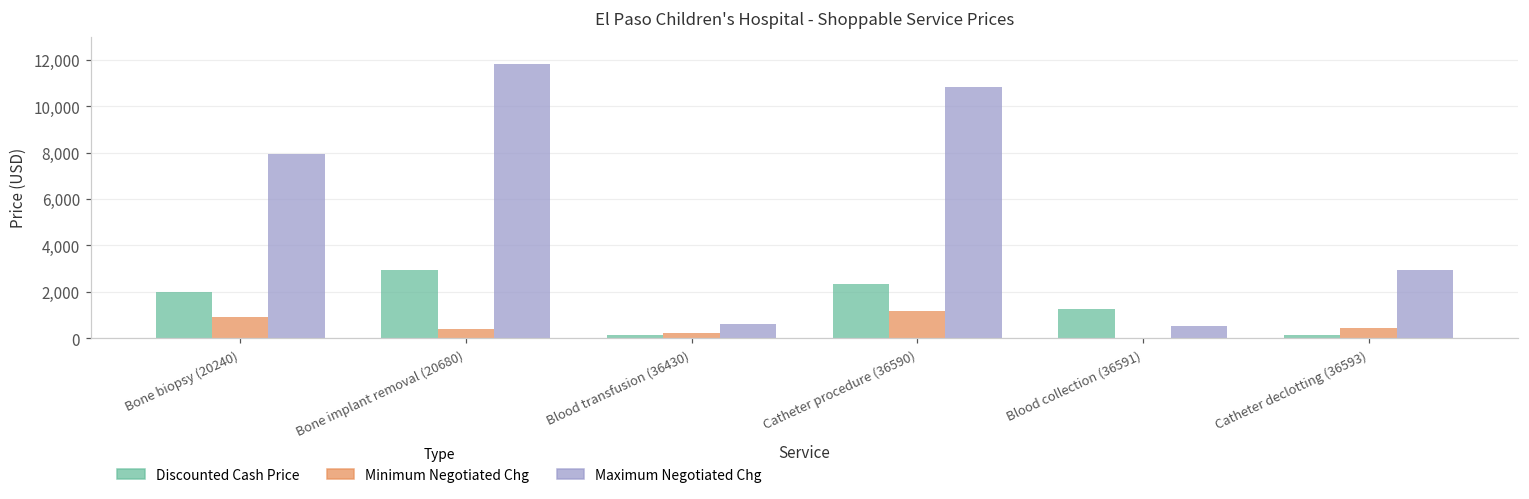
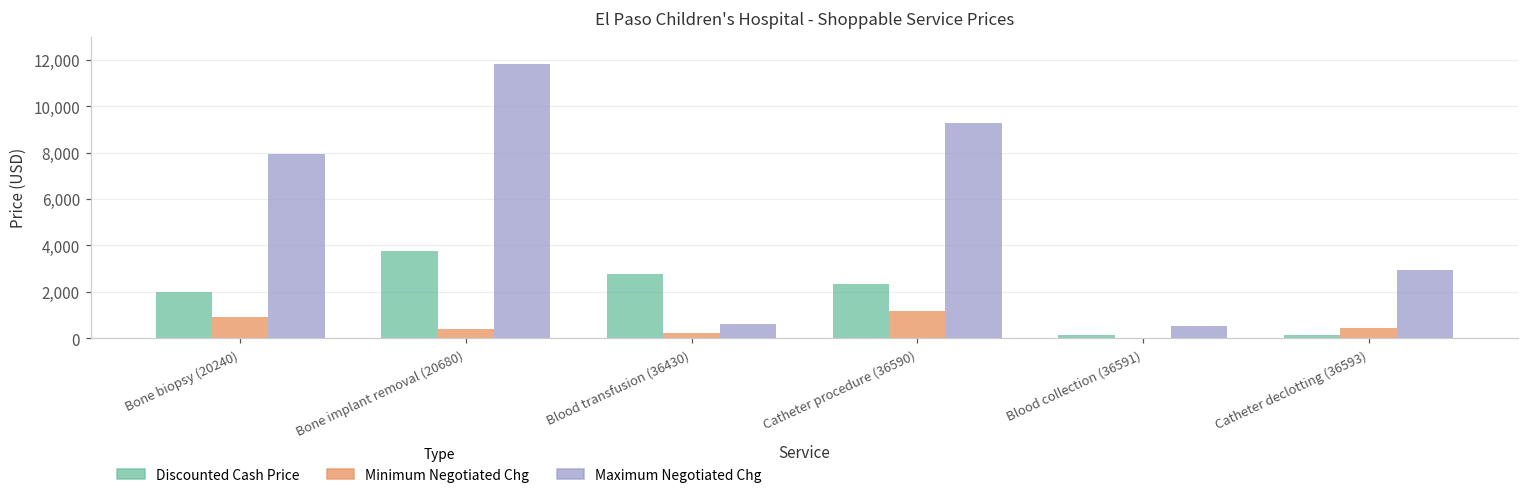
  {
    "Discounted Cash Price": {
      "Bone biopsy (20240)": "2,000",
-     "Bone implant removal (20680)": "3,000",
-     "Blood transfusion (36430)": "200",
+     "Bone implant removal (20680)": "3,700",
+     "Blood transfusion (36430)": "2,800",
      "Catheter procedure (36590)": "2,300",
-     "Blood collection (36591)": "1,200",
+     "Blood collection (36591)": "100",
      "Catheter declotting (36593)": "100"
    },
    "Minimum Negotiated Chg": {
      "Bone biopsy (20240)": "900",
      "Bone implant removal (20680)": "400",
      "Blood transfusion (36430)": "200",
      "Catheter procedure (36590)": "1,200",
      "Catheter declotting (36593)": "400"
    },
    "Maximum Negotiated Chg": {
      "Bone biopsy (20240)": "7,900",
      "Bone implant removal (20680)": "11,800",
      "Blood transfusion (36430)": "600",
-     "Catheter procedure (36590)": "10,800",
+     "Catheter procedure (36590)": "9,300",
      "Blood collection (36591)": "500",
      "Catheter declotting (36593)": "2,900"
    }
  }
